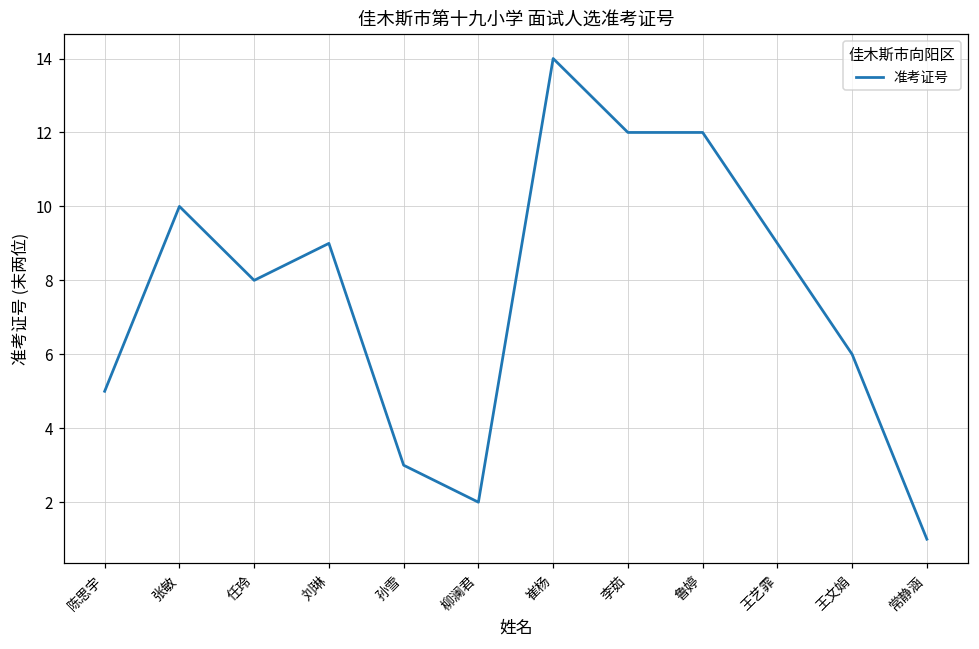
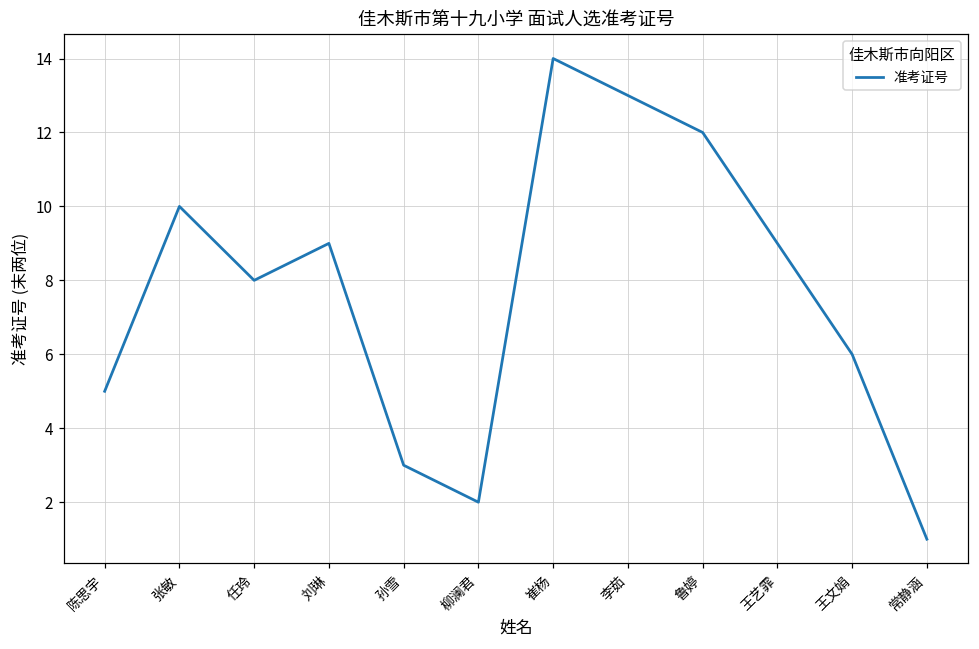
  {
    "陈思宇": 5.0,
    "张敏": 10.0,
    "任玲": 8.0,
    "刘琳": 9.0,
    "孙雪": 3.0,
    "柳澜君": 2.0,
    "崔杨": 14.0,
-   "李茹": 12.0,
+   "李茹": 13.0,
    "鲁婷": 12.0,
    "王艺霏": 9.0,
    "王文娟": 6.0,
    "常静涵": 1.0
  }
